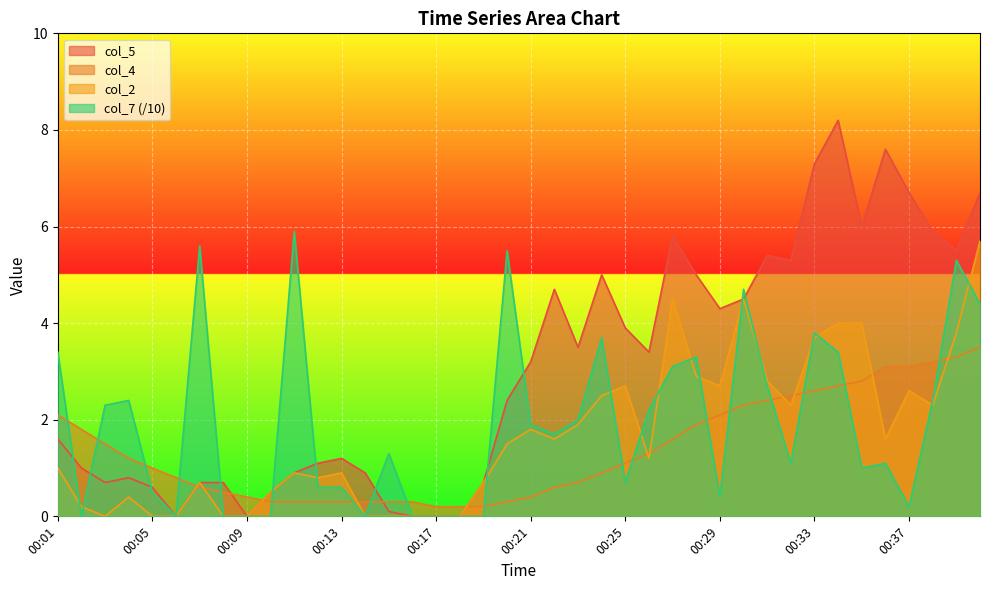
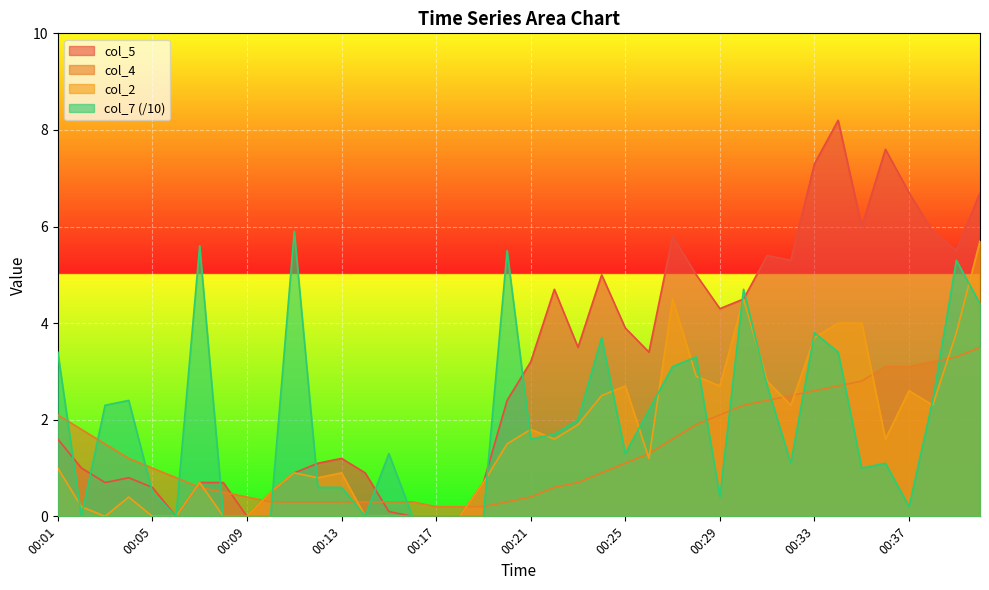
  {
    "col_7 (/10)": {
      "00:01": 3.4,
      "00:05": 0.5,
      "00:13": 0.6,
-     "00:21": 1.9,
-     "00:25": 0.7,
+     "00:21": 1.6,
+     "00:25": 1.3,
      "00:29": 0.4,
      "00:33": 3.8,
      "00:37": 0.2
    }
  }
